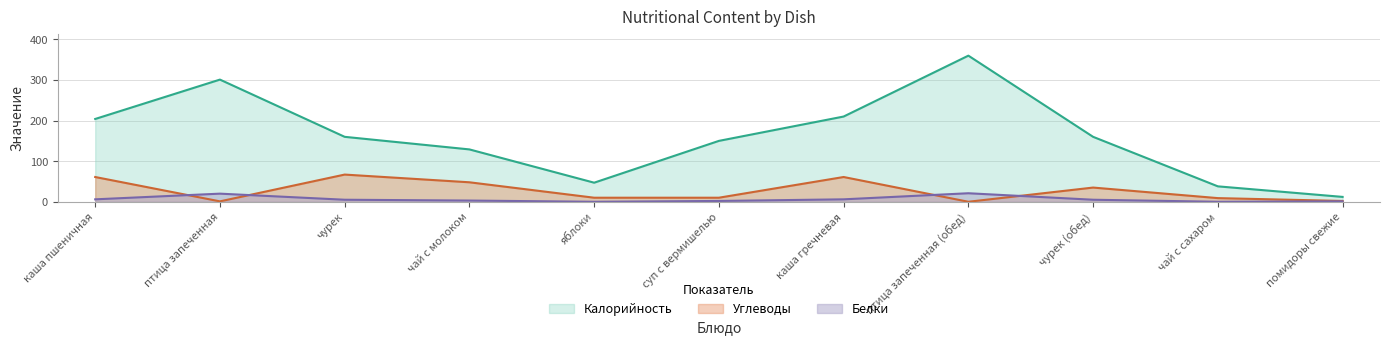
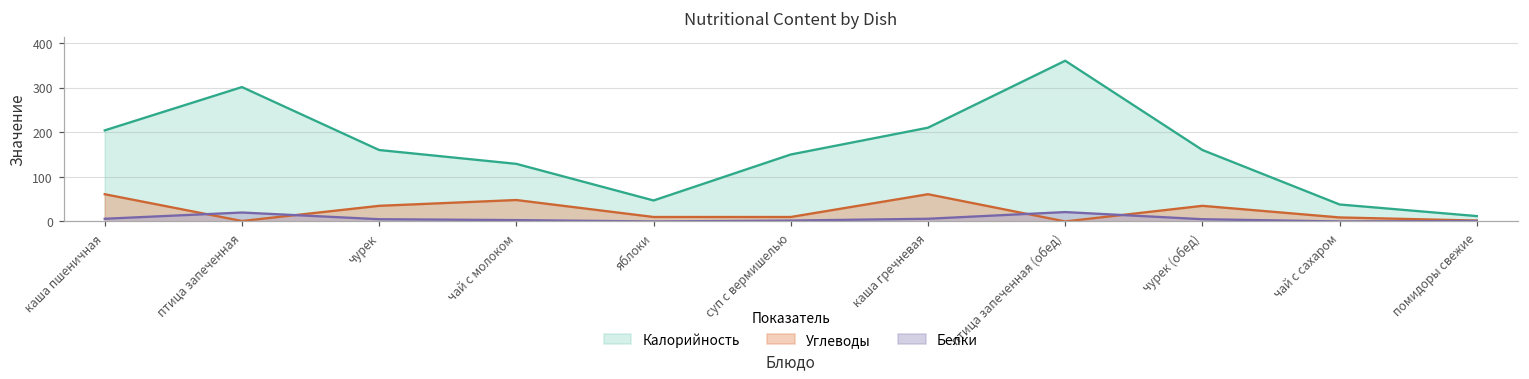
  {
    "Углеводы": {
      "каша пшеничная": 60,
      "птица запеченная": 0,
-     "чурек": 70,
+     "чурек": 40,
      "чай с молоком": 50,
      "яблоки": 10,
      "суп с вермишелью": 10,
      "каша гречневая": 60,
      "птица запеченная (обед)": 0,
      "чурек (обед)": 40,
      "чай с сахаром": 10
    }
  }
